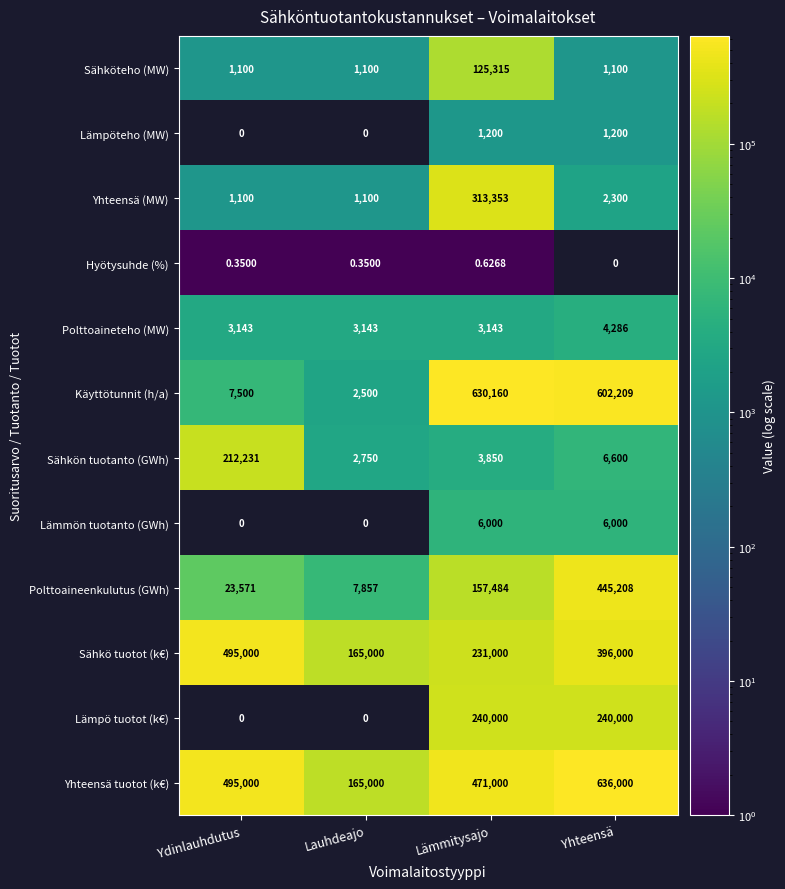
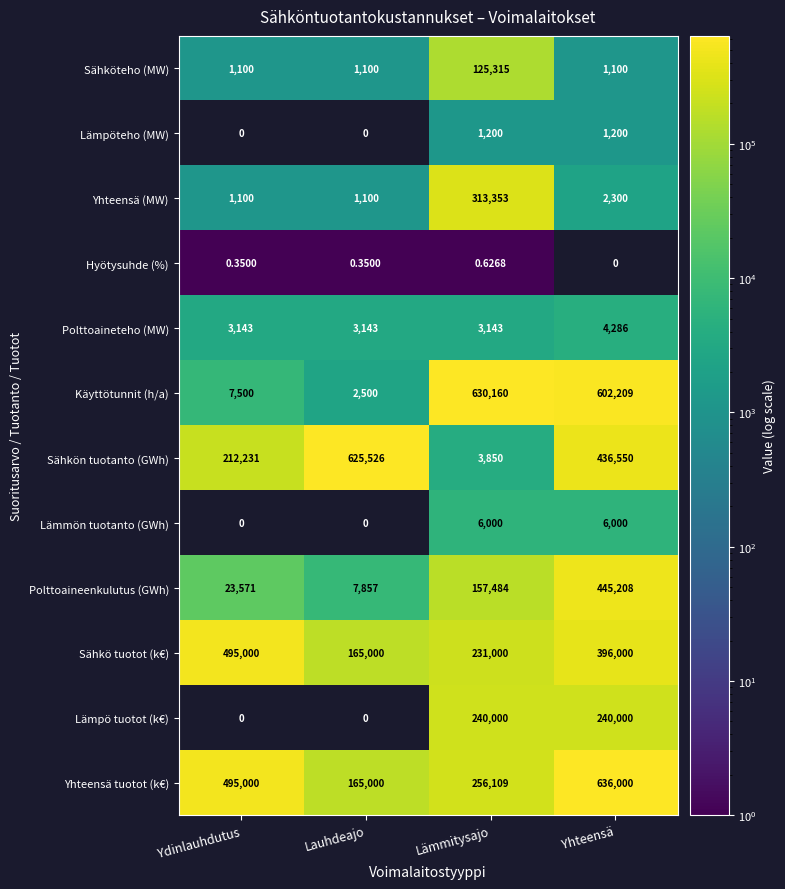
  {
    "Sähköteho (MW)": {
      "Ydinlauhdutus": "1,100",
      "Lauhdeajo": "1,100",
      "Lämmitysajo": "125,315",
      "Yhteensä": "1,100"
    },
    "Lämpöteho (MW)": {
      "Lämmitysajo": "1,200",
      "Yhteensä": "1,200"
    },
    "Yhteensä (MW)": {
      "Ydinlauhdutus": "1,100",
      "Lauhdeajo": "1,100",
      "Lämmitysajo": "313,353",
      "Yhteensä": "2,300"
    },
    "Hyötysuhde (%)": {
      "Ydinlauhdutus": "0.3500",
      "Lauhdeajo": "0.3500",
      "Lämmitysajo": "0.6268"
    },
    "Polttoaineteho (MW)": {
      "Ydinlauhdutus": "3,143",
      "Lauhdeajo": "3,143",
      "Lämmitysajo": "3,143",
      "Yhteensä": "4,286"
    },
    "Käyttötunnit (h/a)": {
      "Ydinlauhdutus": "7,500",
      "Lauhdeajo": "2,500",
      "Lämmitysajo": "630,160",
      "Yhteensä": "602,209"
    },
    "Sähkön tuotanto (GWh)": {
      "Ydinlauhdutus": "212,231",
-     "Lauhdeajo": "2,750",
+     "Lauhdeajo": "625,526",
      "Lämmitysajo": "3,850",
-     "Yhteensä": "6,600"
+     "Yhteensä": "436,550"
    },
    "Lämmön tuotanto (GWh)": {
      "Lämmitysajo": "6,000",
      "Yhteensä": "6,000"
    },
    "Polttoaineenkulutus (GWh)": {
      "Ydinlauhdutus": "23,571",
      "Lauhdeajo": "7,857",
      "Lämmitysajo": "157,484",
      "Yhteensä": "445,208"
    },
    "Sähkö tuotot (k€)": {
      "Ydinlauhdutus": "495,000",
      "Lauhdeajo": "165,000",
      "Lämmitysajo": "231,000",
      "Yhteensä": "396,000"
    },
    "Lämpö tuotot (k€)": {
      "Lämmitysajo": "240,000",
      "Yhteensä": "240,000"
    },
    "Yhteensä tuotot (k€)": {
      "Ydinlauhdutus": "495,000",
      "Lauhdeajo": "165,000",
-     "Lämmitysajo": "471,000",
+     "Lämmitysajo": "256,109",
      "Yhteensä": "636,000"
    }
  }
